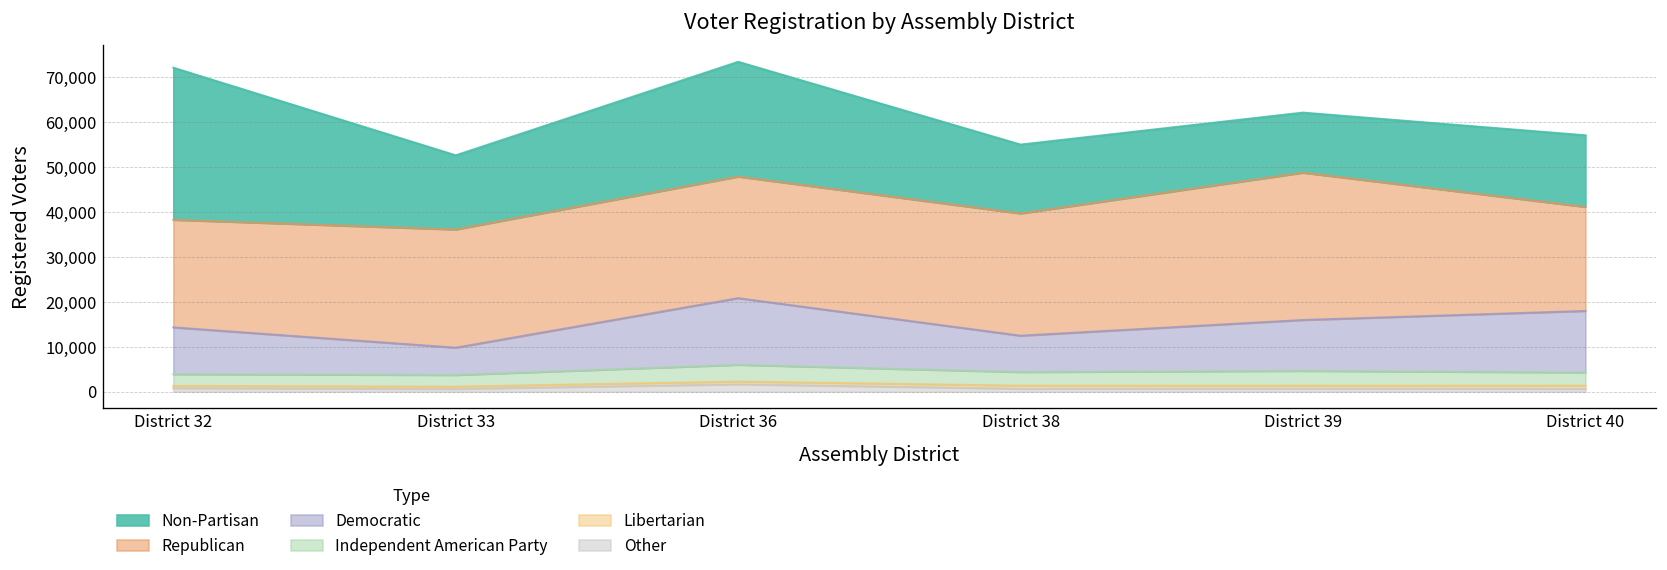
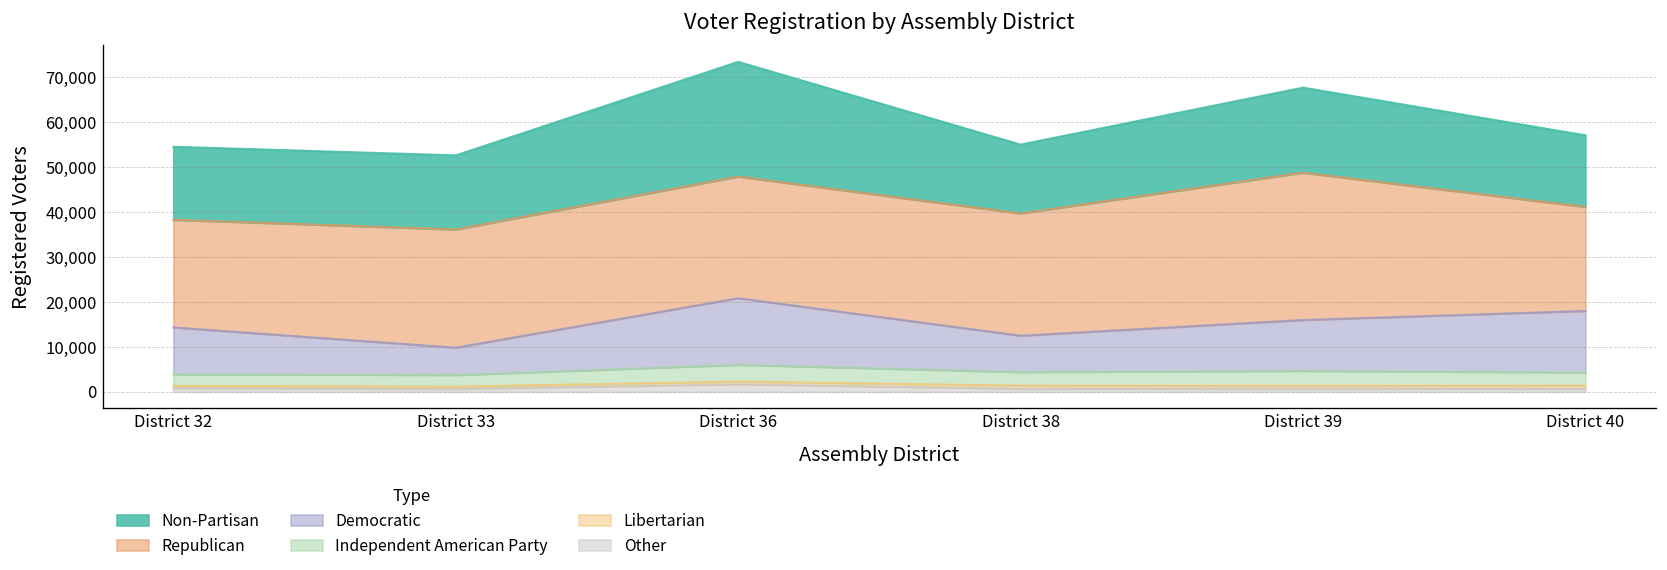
  {
    "Non-Partisan": {
-     "District 32": "34,000",
+     "District 32": "16,000",
      "District 33": "17,000",
      "District 36": "26,000",
      "District 38": "15,000",
-     "District 39": "13,000",
+     "District 39": "19,000",
      "District 40": "16,000"
    }
  }
